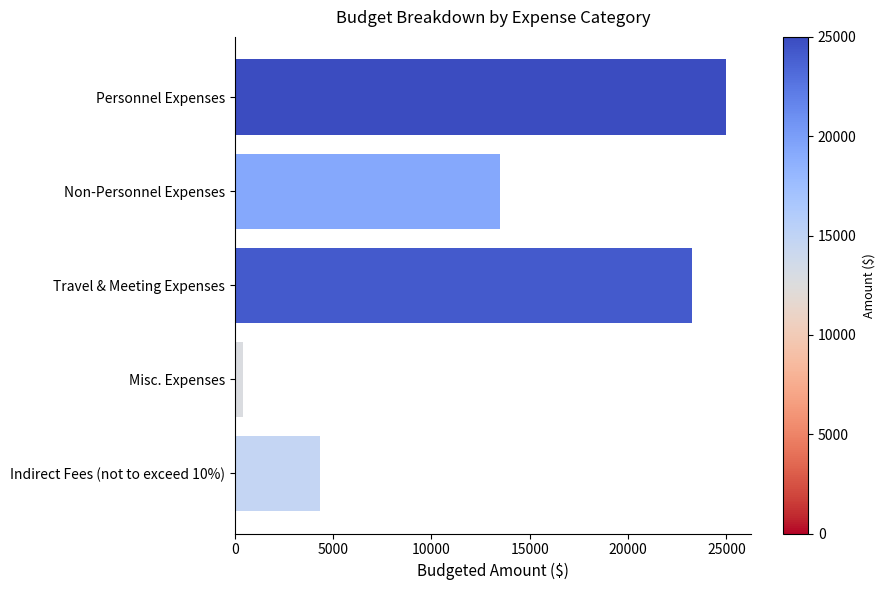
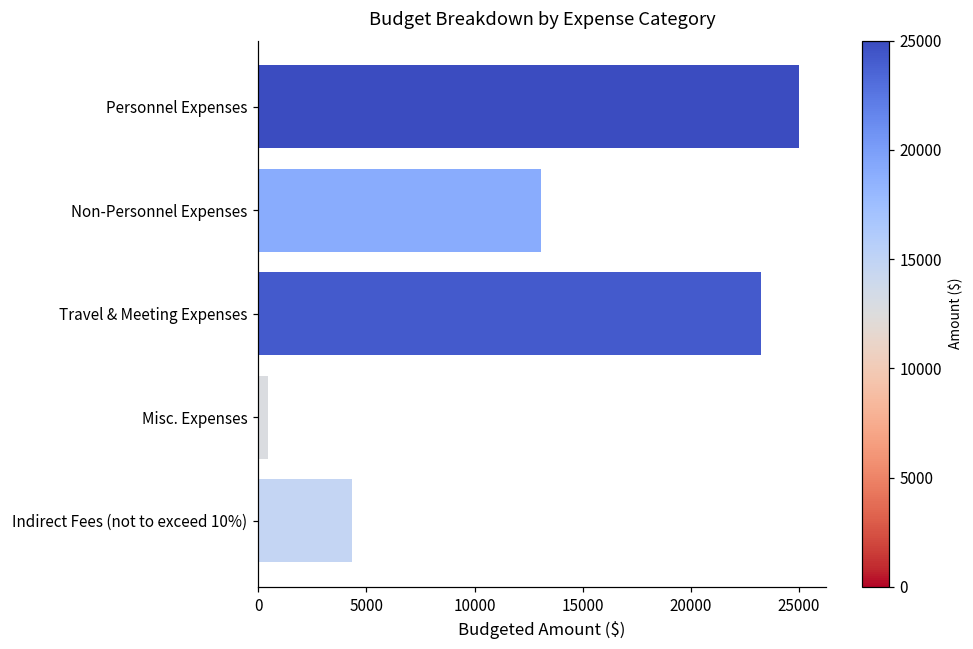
  {
    "Personnel Expenses": 25000,
-   "Non-Personnel Expenses": 13500,
+   "Non-Personnel Expenses": 13100,
    "Travel & Meeting Expenses": 23300,
    "Misc. Expenses": 400,
    "Indirect Fees (not to exceed 10%)": 4400
  }
